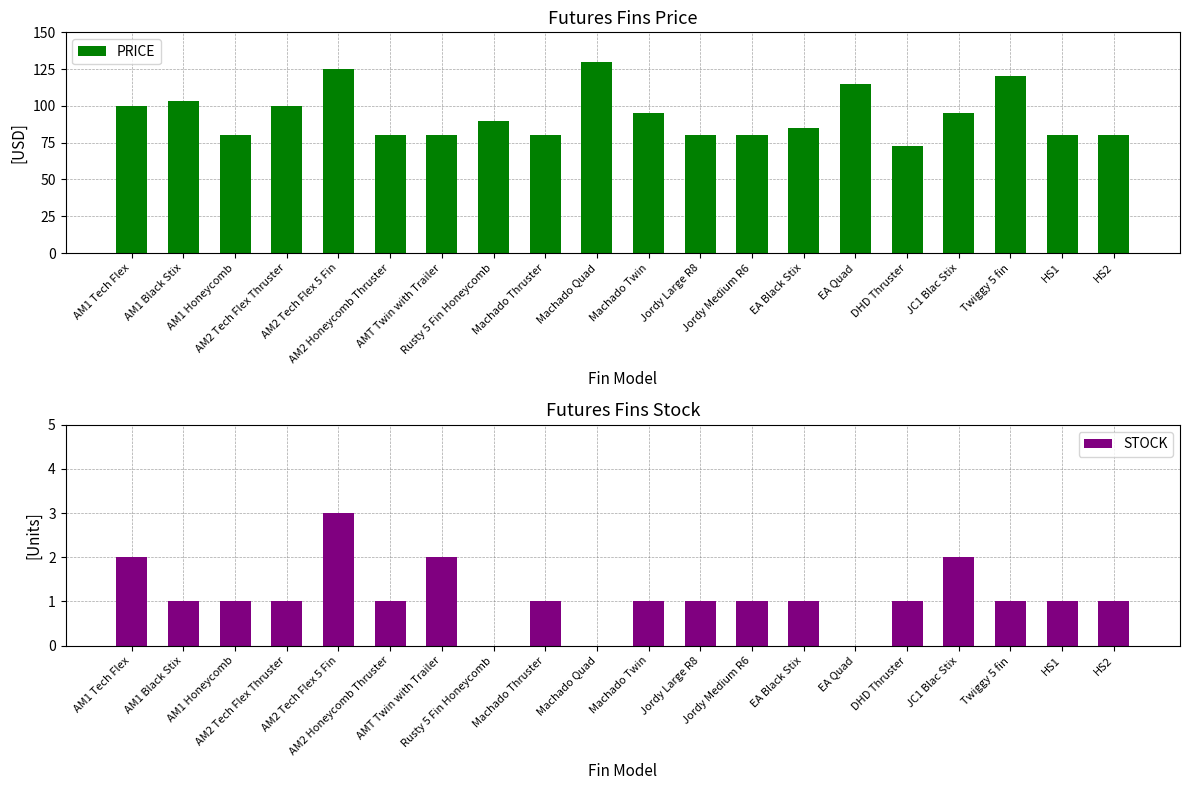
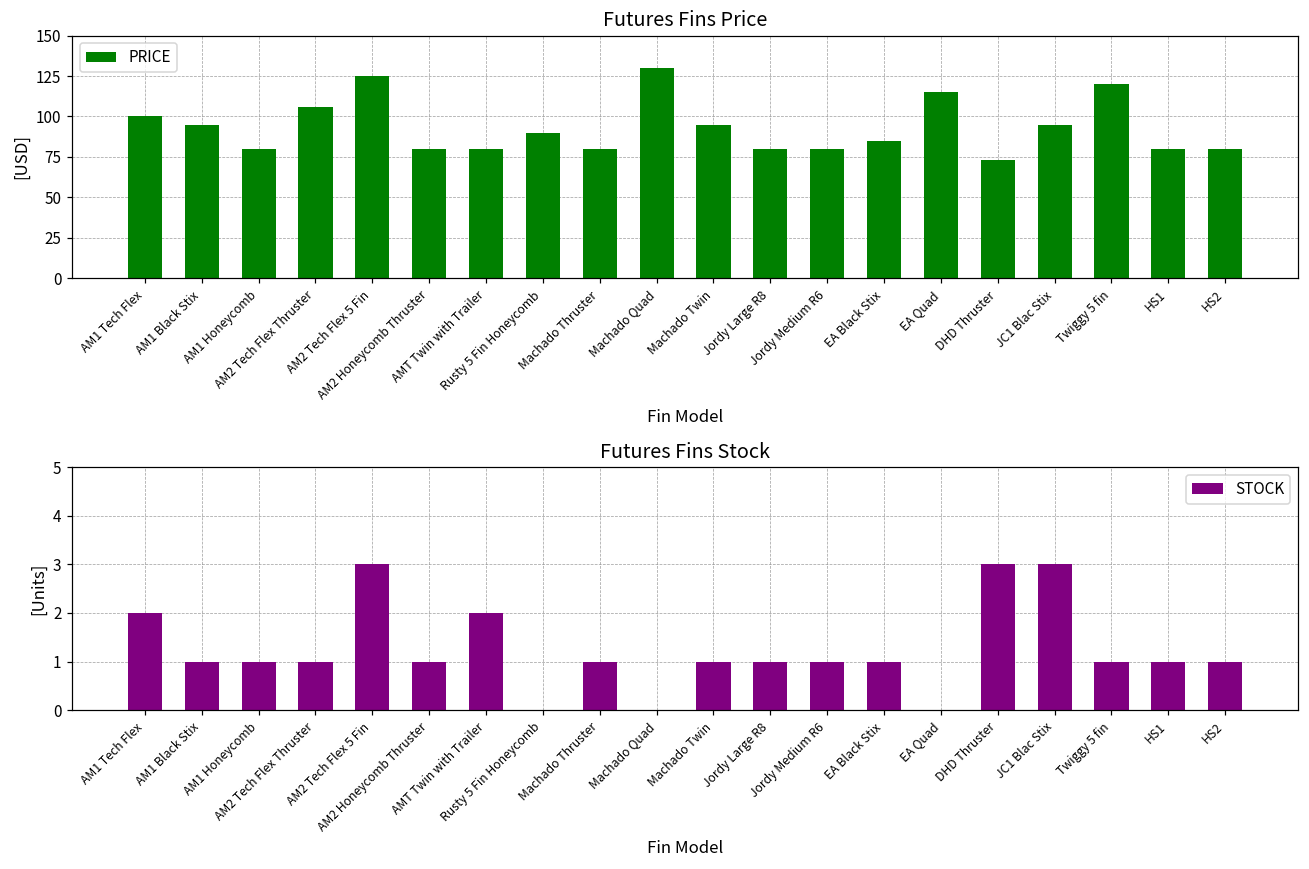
  {
    "Futures Fins Price": {
      "AM1 Tech Flex": 100,
-     "AM1 Black Stix": 103,
+     "AM1 Black Stix": 95,
      "AM1 Honeycomb": 80,
-     "AM2 Tech Flex Thruster": 100,
+     "AM2 Tech Flex Thruster": 106,
      "AM2 Tech Flex 5 Fin": 125,
      "AM2 Honeycomb Thruster": 80,
      "AMT Twin with Trailer": 80,
      "Rusty 5 Fin Honeycomb": 90,
      "Machado Thruster": 80,
      "Machado Quad": 130,
      "Machado Twin": 95,
      "Jordy Large R8": 80,
      "Jordy Medium R6": 80,
      "EA Black Stix": 85,
      "EA Quad": 115,
      "DHD Thruster": 73,
      "JC1 Blac Stix": 95,
      "Twiggy 5 fin": 120,
      "HS1": 80,
      "HS2": 80
    },
    "Futures Fins Stock": {
      "AM1 Tech Flex": 2,
      "AM1 Black Stix": 1,
      "AM1 Honeycomb": 1,
      "AM2 Tech Flex Thruster": 1,
      "AM2 Tech Flex 5 Fin": 3,
      "AM2 Honeycomb Thruster": 1,
      "AMT Twin with Trailer": 2,
      "Rusty 5 Fin Honeycomb": 0,
      "Machado Thruster": 1,
      "Machado Quad": 0,
      "Machado Twin": 1,
      "Jordy Large R8": 1,
      "Jordy Medium R6": 1,
      "EA Black Stix": 1,
      "EA Quad": 0,
-     "DHD Thruster": 1,
-     "JC1 Blac Stix": 2,
+     "DHD Thruster": 3,
+     "JC1 Blac Stix": 3,
      "Twiggy 5 fin": 1,
      "HS1": 1,
      "HS2": 1
    }
  }
